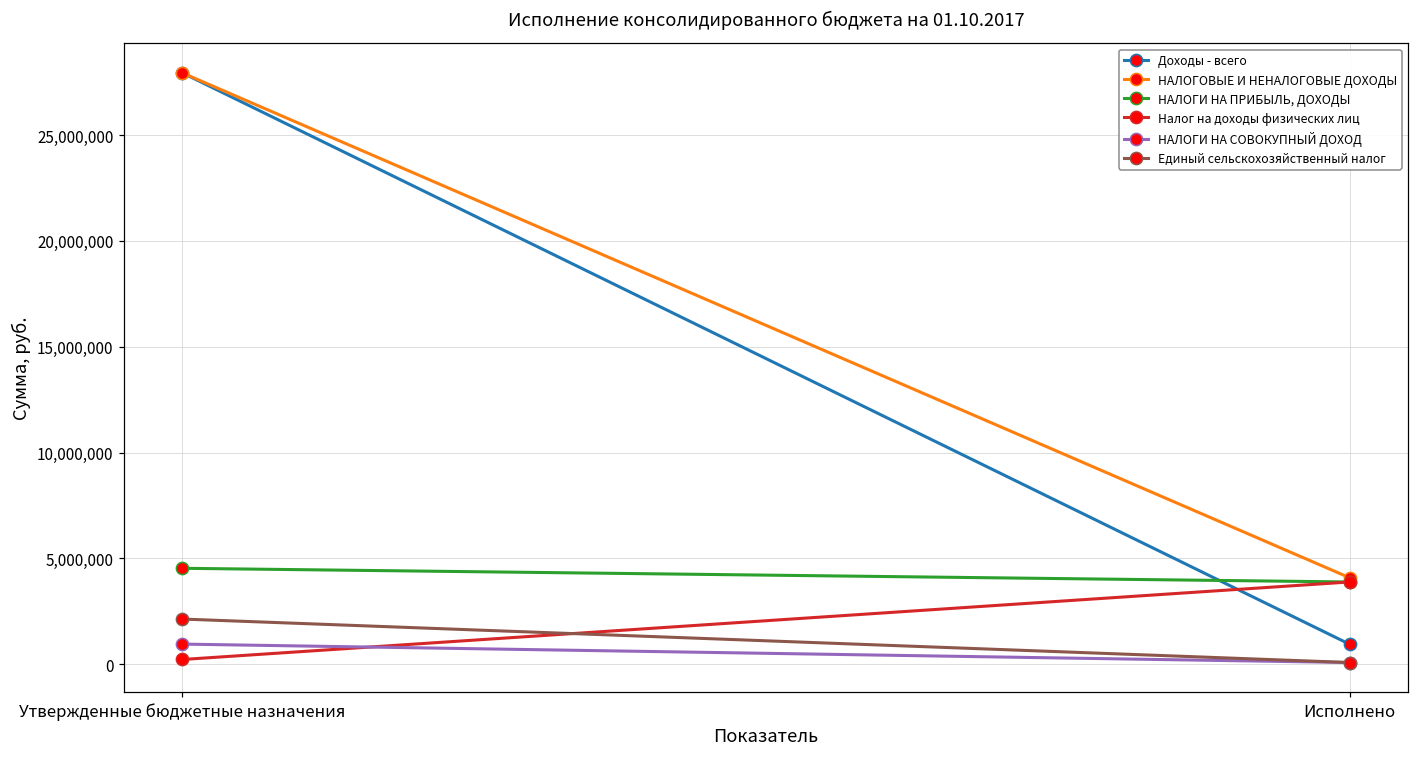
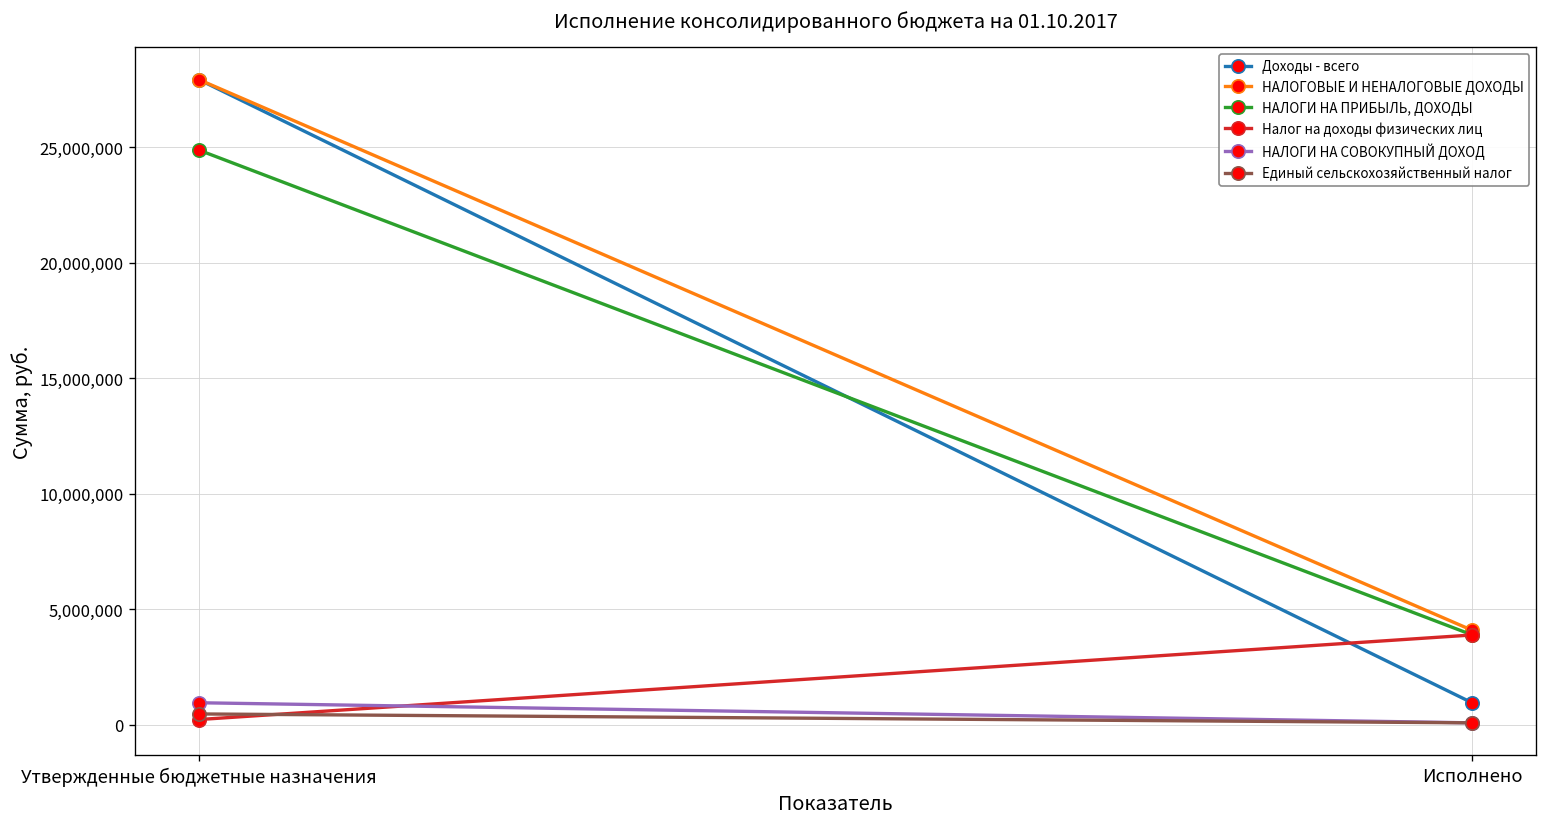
  {
    "Доходы - всего": {
      "Исполнено": "900,000"
    },
    "НАЛОГОВЫЕ И НЕНАЛОГОВЫЕ ДОХОДЫ": {
      "Исполнено": "4,100,000"
    },
    "НАЛОГИ НА ПРИБЫЛЬ, ДОХОДЫ": {
-     "Утвержденные бюджетные назначения": "4,500,000"
+     "Утвержденные бюджетные назначения": "24,900,000"
    },
    "Налог на доходы физических лиц": {
      "Утвержденные бюджетные назначения": "200,000"
    },
    "НАЛОГИ НА СОВОКУПНЫЙ ДОХОД": {
      "Утвержденные бюджетные назначения": "900,000"
    },
    "Единый сельскохозяйственный налог": {
-     "Утвержденные бюджетные назначения": "2,100,000"
+     "Утвержденные бюджетные назначения": "500,000"
    }
  }
